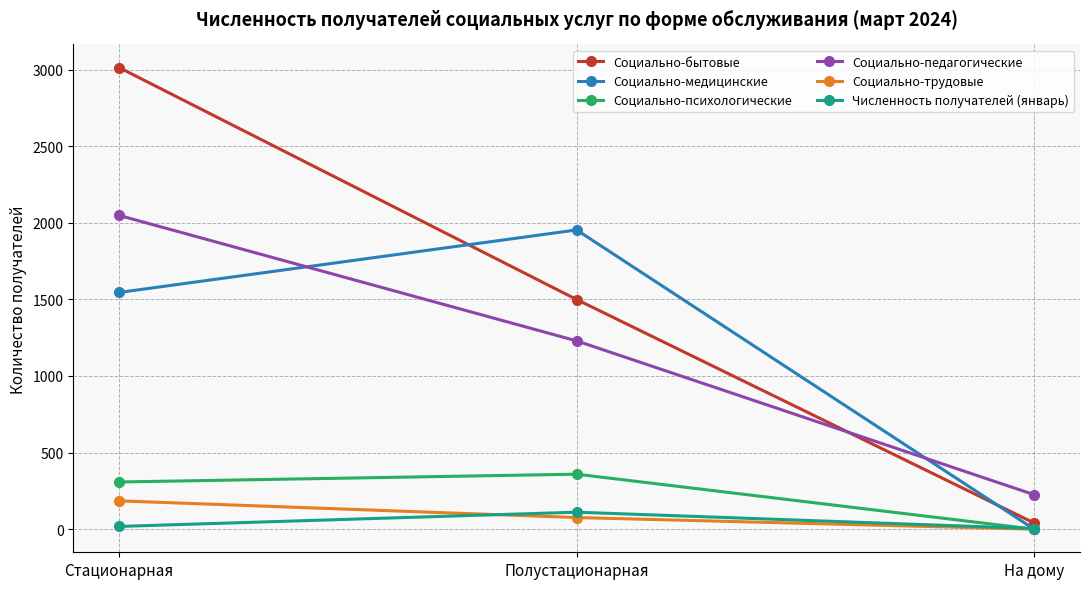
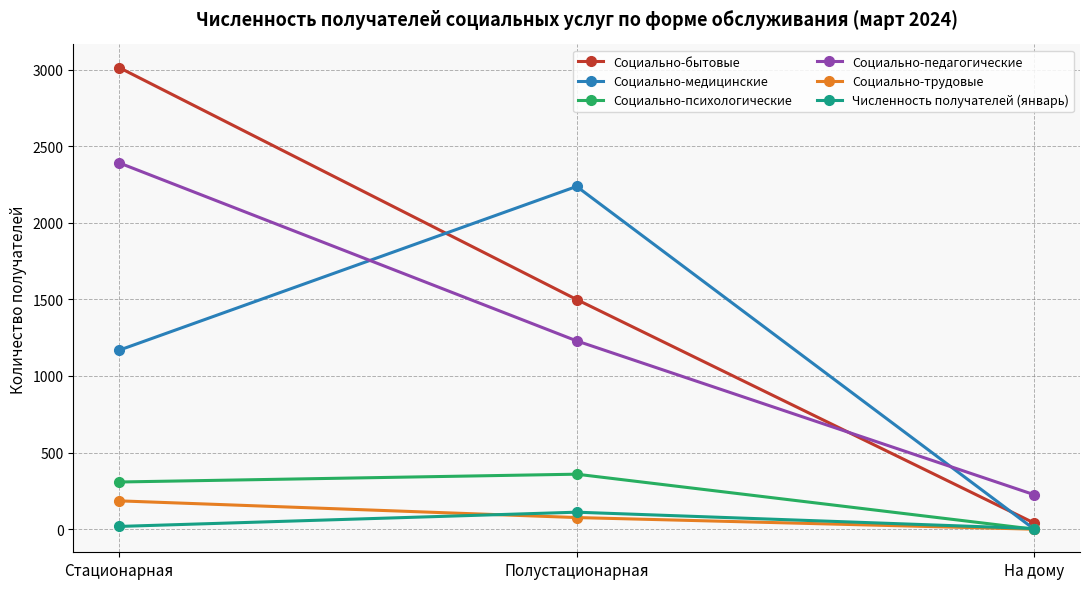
  {
    "Социально-бытовые": {
      "Стационарная": 3010,
      "Полустационарная": 1500,
      "На дому": 40
    },
    "Социально-медицинские": {
-     "Стационарная": 1550,
-     "Полустационарная": 1950
+     "Стационарная": 1170,
+     "Полустационарная": 2240
    },
    "Социально-педагогические": {
-     "Стационарная": 2050,
+     "Стационарная": 2390,
      "Полустационарная": 1230,
      "На дому": 230
    },
    "Социально-трудовые": {
      "Стационарная": 190,
      "Полустационарная": 80
    }
  }
